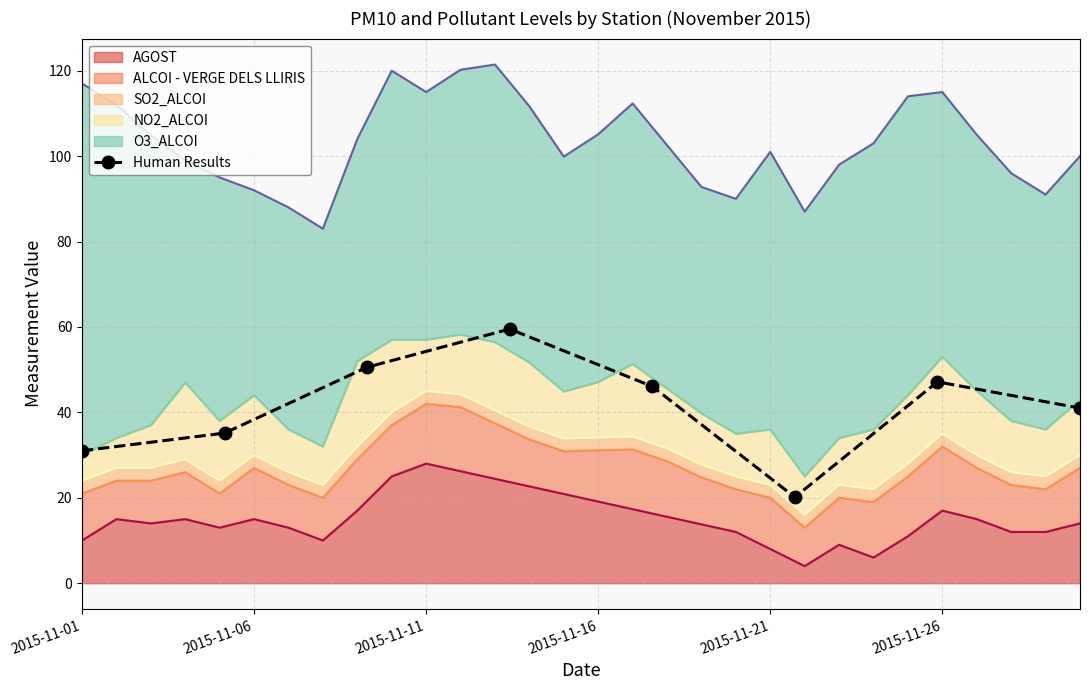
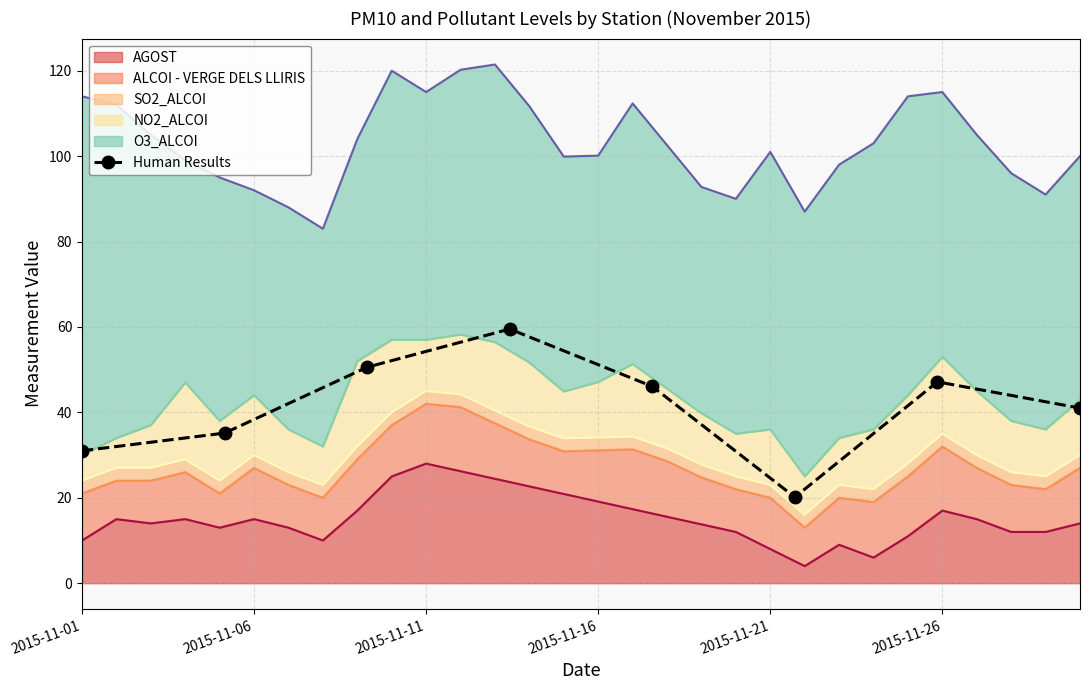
  {
    "AGOST": {
      "2015-11-01": 10,
      "2015-11-06": 15,
      "2015-11-11": 28,
      "2015-11-16": 19,
      "2015-11-21": 8,
      "2015-11-26": 17
    },
    "O3_ALCOI": {
-     "2015-11-01": 87,
+     "2015-11-01": 84,
      "2015-11-06": 48,
      "2015-11-11": 58,
-     "2015-11-16": 58,
+     "2015-11-16": 53,
      "2015-11-21": 65,
      "2015-11-26": 62
    },
    "Human Results": {
      "2015-11-01": 31
    }
  }
